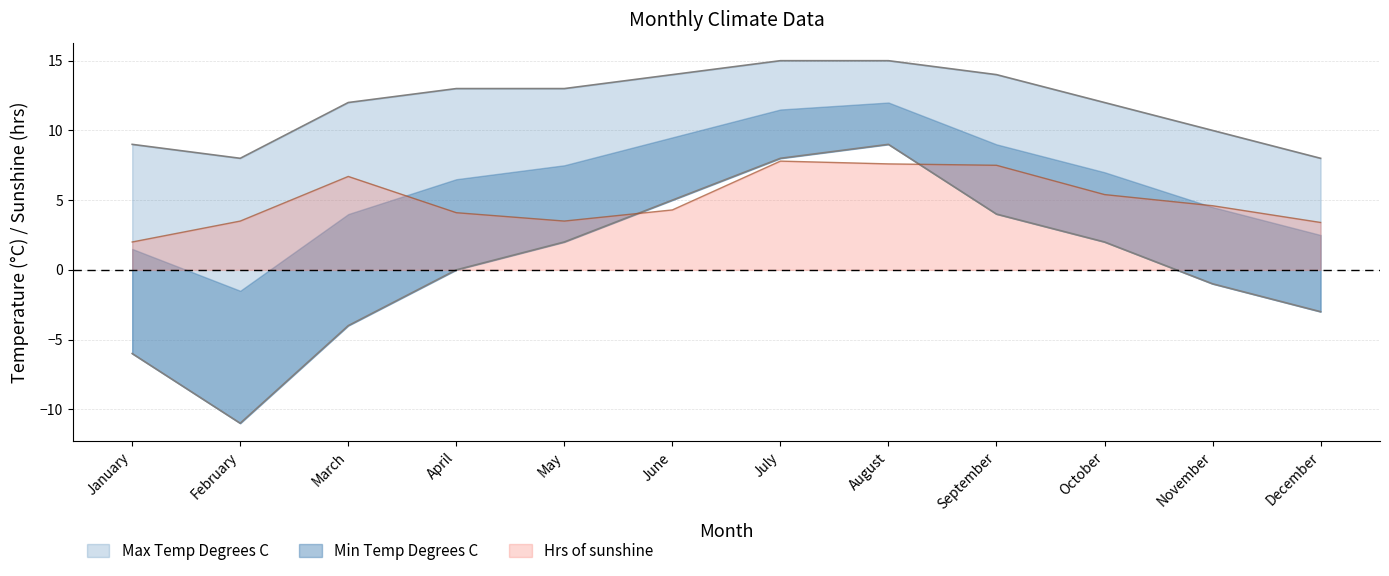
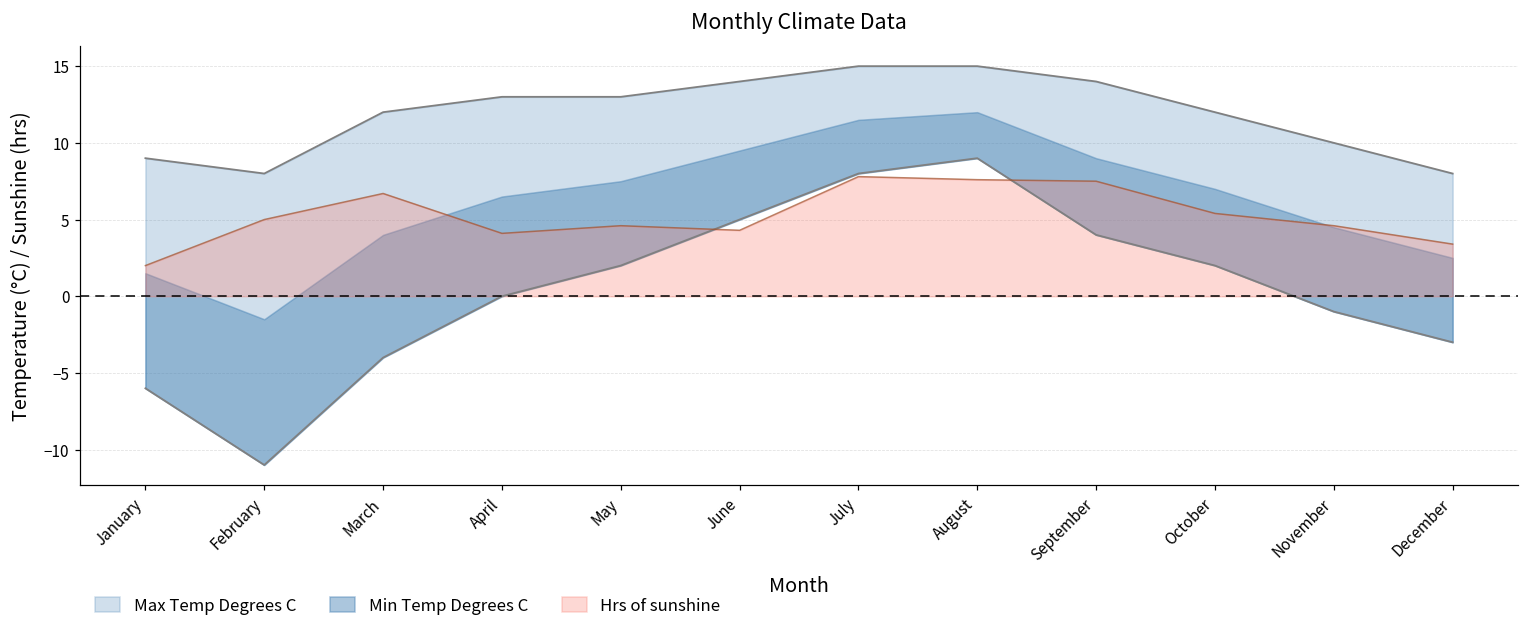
  {
    "Hrs of sunshine": {
      "January": 2.0,
-     "February": 3.5,
+     "February": 5.0,
      "March": 6.7,
      "April": 4.1,
-     "May": 3.5,
+     "May": 4.6,
      "June": 4.3,
      "July": 7.8,
      "August": 7.6,
      "September": 7.5,
      "October": 5.4,
      "December": 3.4
    }
  }
